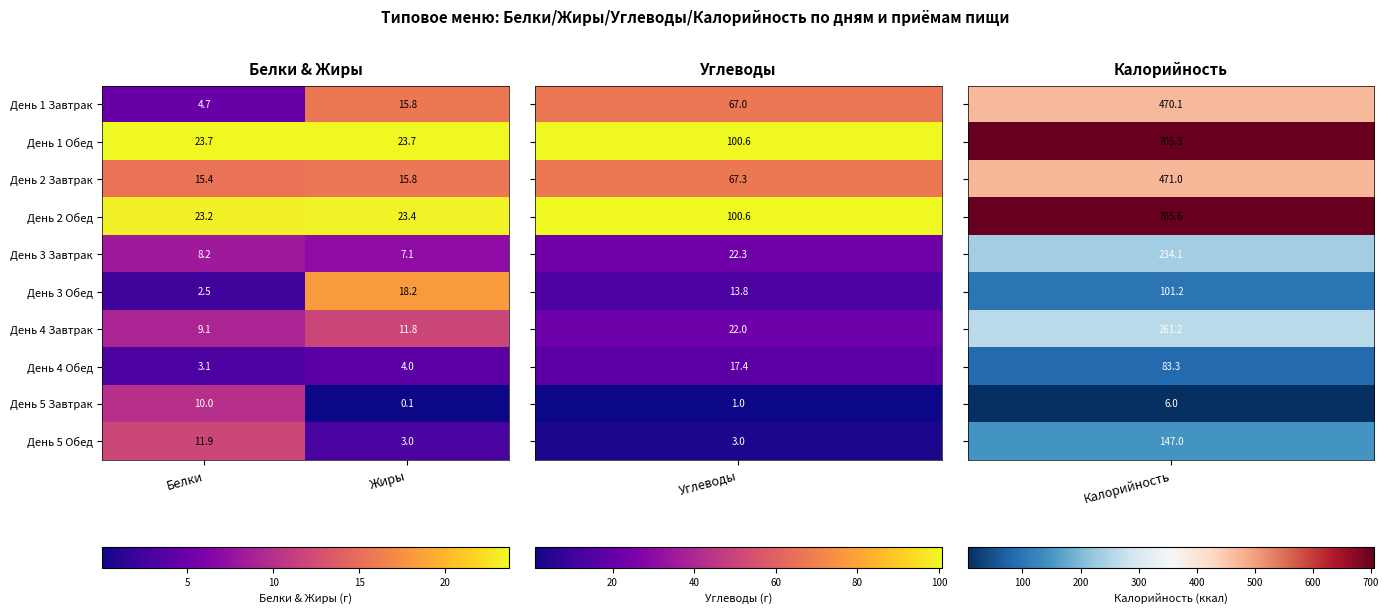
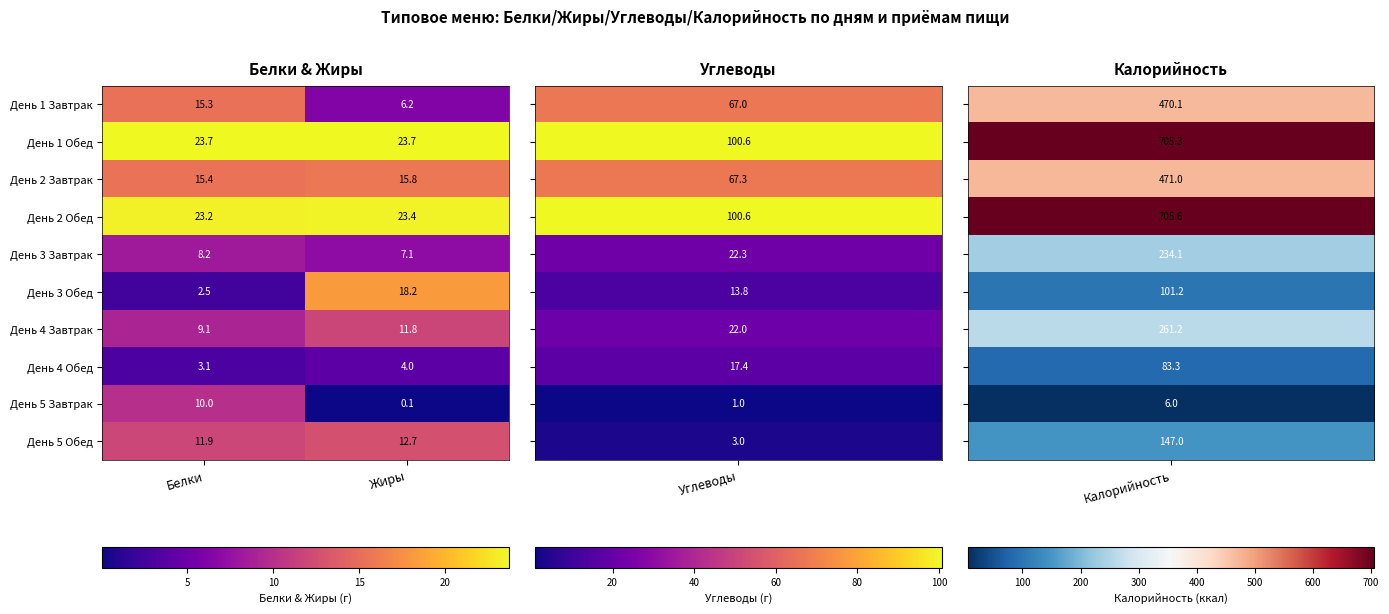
  {
    "Белки & Жиры": {
      "День 1 Завтрак": {
-       "Белки": 4.7,
-       "Жиры": 15.8
+       "Белки": 15.3,
+       "Жиры": 6.2
      },
      "День 1 Обед": {
        "Белки": 23.7,
        "Жиры": 23.7
      },
      "День 2 Завтрак": {
        "Белки": 15.4,
        "Жиры": 15.8
      },
      "День 2 Обед": {
        "Белки": 23.2,
        "Жиры": 23.4
      },
      "День 3 Завтрак": {
        "Белки": 8.2,
        "Жиры": 7.1
      },
      "День 3 Обед": {
        "Белки": 2.5,
        "Жиры": 18.2
      },
      "День 4 Завтрак": {
        "Белки": 9.1,
        "Жиры": 11.8
      },
      "День 4 Обед": {
        "Белки": 3.1,
        "Жиры": 4.0
      },
      "День 5 Завтрак": {
        "Белки": 10.0,
        "Жиры": 0.1
      },
      "День 5 Обед": {
        "Белки": 11.9,
-       "Жиры": 3.0
+       "Жиры": 12.7
      }
    }
  }
